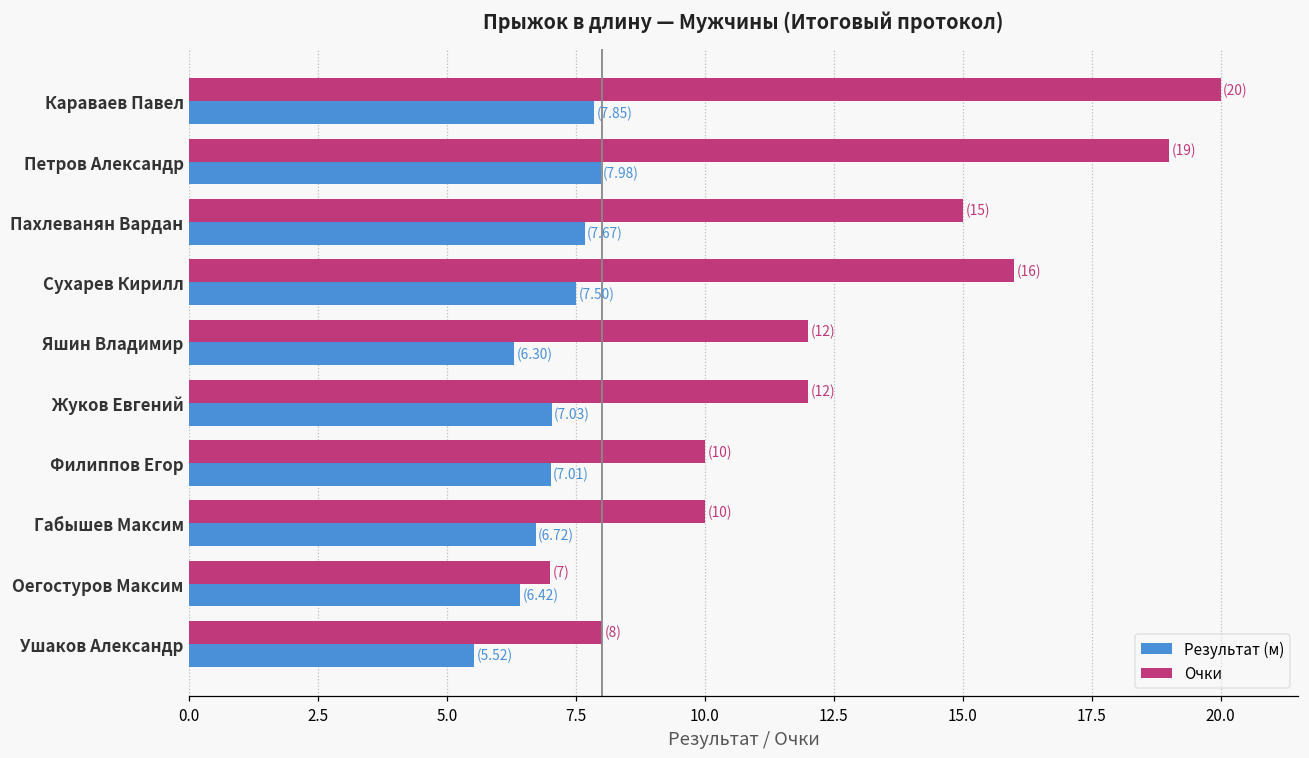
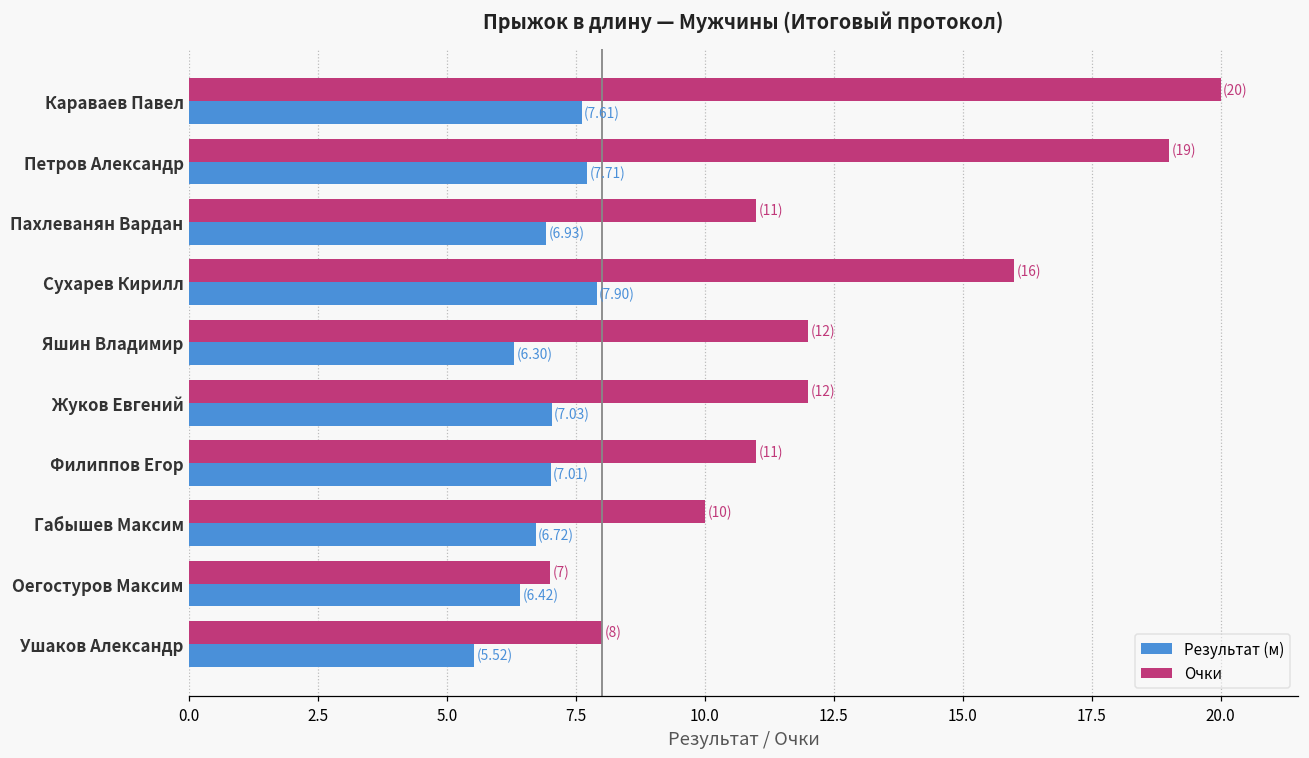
  {
    "Результат (м)": {
-     "Караваев Павел": "(7.85)",
-     "Петров Александр": "(7.98)",
-     "Пахлеванян Вардан": "(7.67)",
-     "Сухарев Кирилл": "(7.50)",
+     "Караваев Павел": "(7.61)",
+     "Петров Александр": "(7.71)",
+     "Пахлеванян Вардан": "(6.93)",
+     "Сухарев Кирилл": "(7.90)",
      "Яшин Владимир": "(6.30)",
      "Жуков Евгений": "(7.03)",
      "Филиппов Егор": "(7.01)",
      "Габышев Максим": "(6.72)",
      "Оегостуров Максим": "(6.42)",
      "Ушаков Александр": "(5.52)"
    },
    "Очки": {
      "Караваев Павел": "(20)",
      "Петров Александр": "(19)",
-     "Пахлеванян Вардан": "(15)",
+     "Пахлеванян Вардан": "(11)",
      "Сухарев Кирилл": "(16)",
      "Яшин Владимир": "(12)",
      "Жуков Евгений": "(12)",
-     "Филиппов Егор": "(10)",
+     "Филиппов Егор": "(11)",
      "Габышев Максим": "(10)",
      "Оегостуров Максим": "(7)",
      "Ушаков Александр": "(8)"
    }
  }
